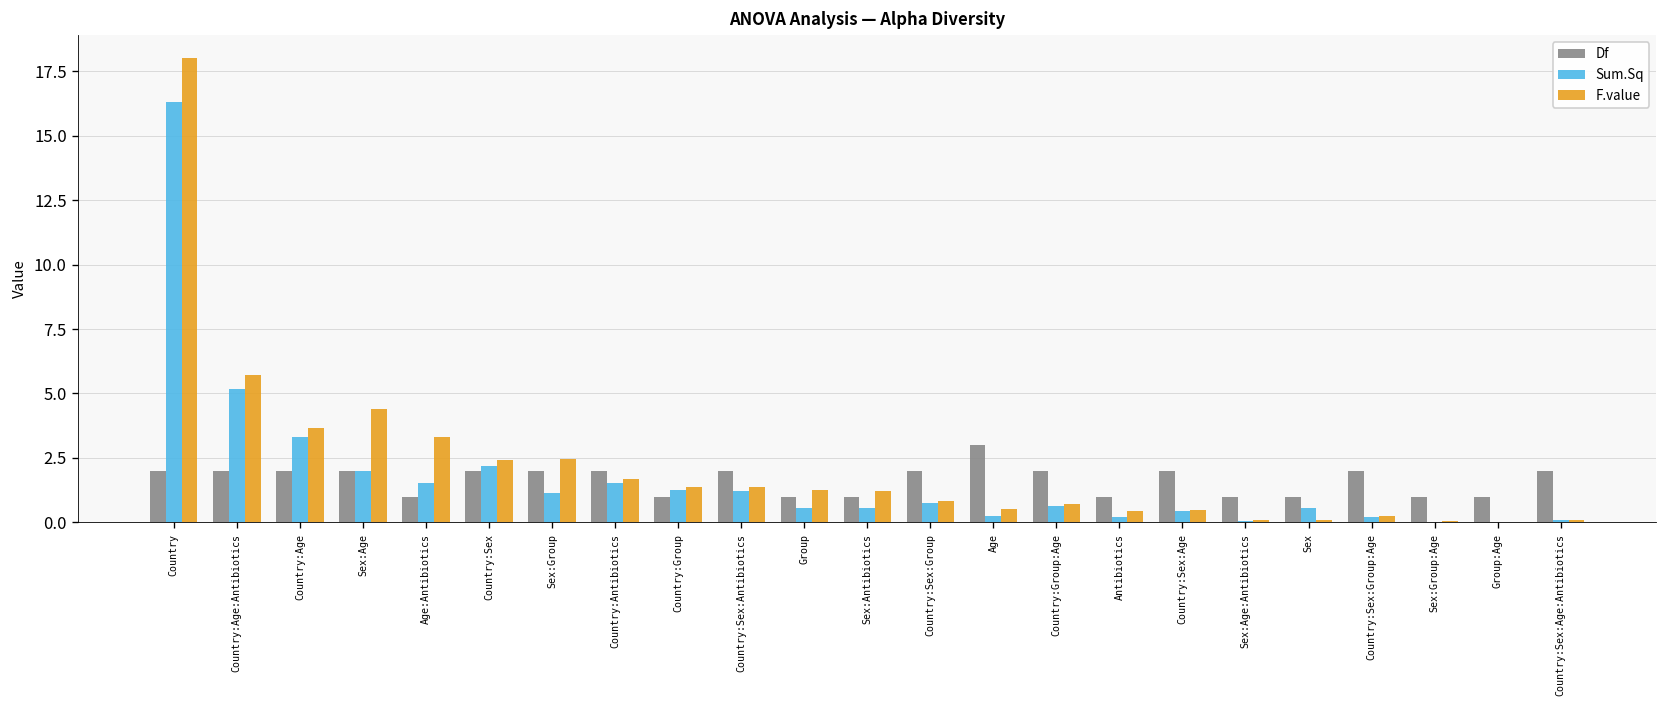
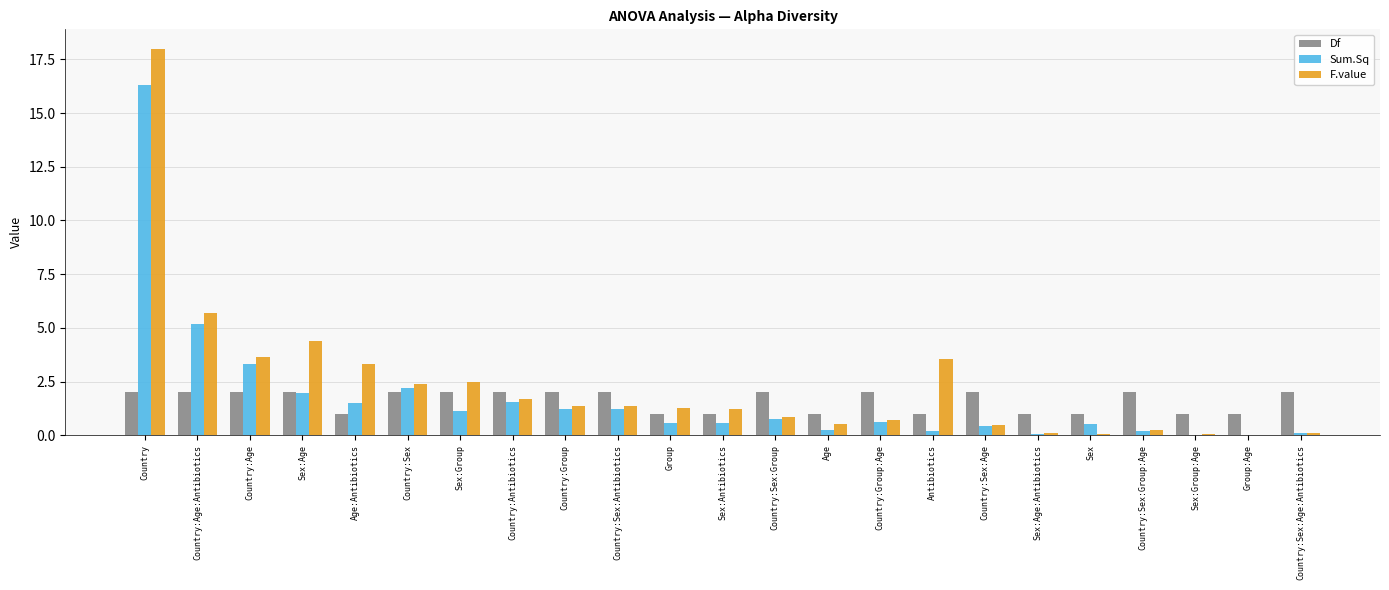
  {
    "Df": {
      "Country": 2,
      "Country:Age:Antibiotics": 2,
      "Country:Age": 2,
      "Sex:Age": 2,
      "Age:Antibiotics": 1,
      "Country:Sex": 2,
      "Sex:Group": 2,
      "Country:Antibiotics": 2,
-     "Country:Group": 1,
+     "Country:Group": 2,
      "Country:Sex:Antibiotics": 2,
      "Group": 1,
      "Sex:Antibiotics": 1,
      "Country:Sex:Group": 2,
-     "Age": 3,
+     "Age": 1,
      "Country:Group:Age": 2,
      "Antibiotics": 1,
      "Country:Sex:Age": 2,
      "Sex:Age:Antibiotics": 1,
      "Sex": 1,
      "Country:Sex:Group:Age": 2,
      "Sex:Group:Age": 1,
      "Group:Age": 1,
      "Country:Sex:Age:Antibiotics": 2
    },
    "Sum.Sq": {
      "Country": 16.3,
      "Country:Age:Antibiotics": 5.2,
      "Country:Age": 3.3,
      "Sex:Age": 2.0,
      "Age:Antibiotics": 1.5,
      "Country:Sex": 2.2,
      "Sex:Group": 1.1,
      "Country:Antibiotics": 1.5,
      "Country:Group": 1.2,
      "Country:Sex:Antibiotics": 1.2,
      "Group": 0.6,
      "Sex:Antibiotics": 0.6,
      "Country:Sex:Group": 0.8,
      "Age": 0.2,
      "Country:Group:Age": 0.6,
      "Antibiotics": 0.2,
      "Country:Sex:Age": 0.4,
      "Sex": 0.5,
      "Country:Sex:Group:Age": 0.2
    },
    "F.value": {
      "Country": 18.0,
      "Country:Age:Antibiotics": 5.7,
      "Country:Age": 3.7,
      "Sex:Age": 4.4,
      "Age:Antibiotics": 3.3,
      "Country:Sex": 2.4,
      "Sex:Group": 2.5,
      "Country:Antibiotics": 1.7,
      "Country:Group": 1.4,
      "Country:Sex:Antibiotics": 1.4,
      "Group": 1.3,
      "Sex:Antibiotics": 1.2,
      "Country:Sex:Group": 0.8,
      "Age": 0.5,
      "Country:Group:Age": 0.7,
-     "Antibiotics": 0.4,
+     "Antibiotics": 3.5,
      "Country:Sex:Age": 0.5,
      "Country:Sex:Group:Age": 0.2
    }
  }
